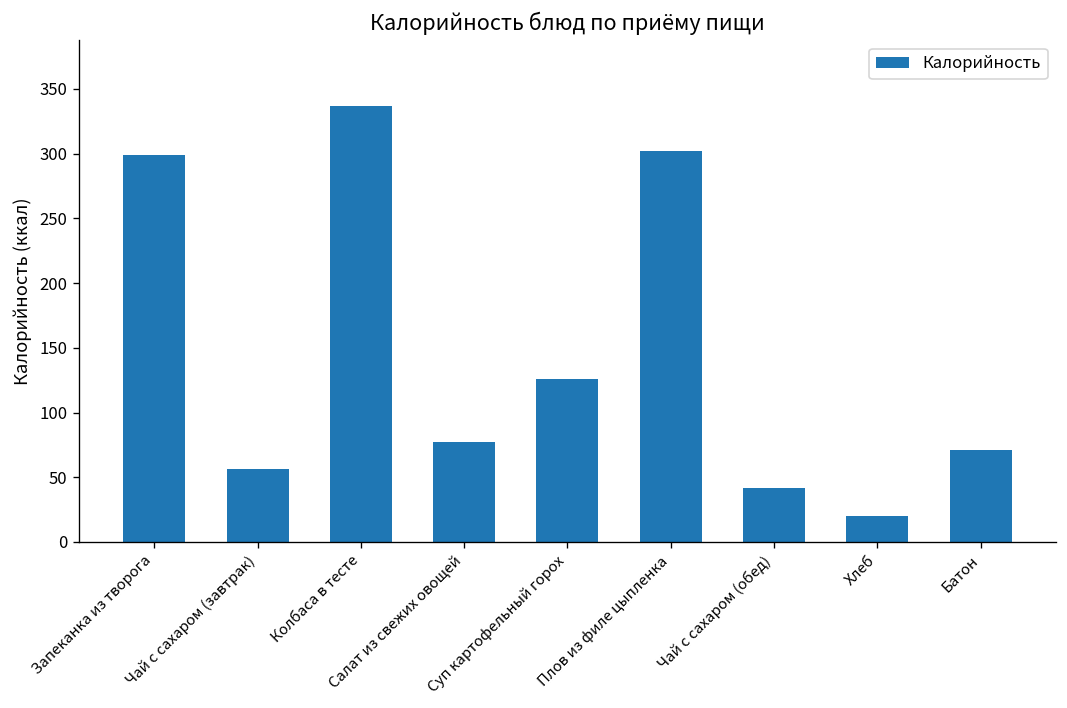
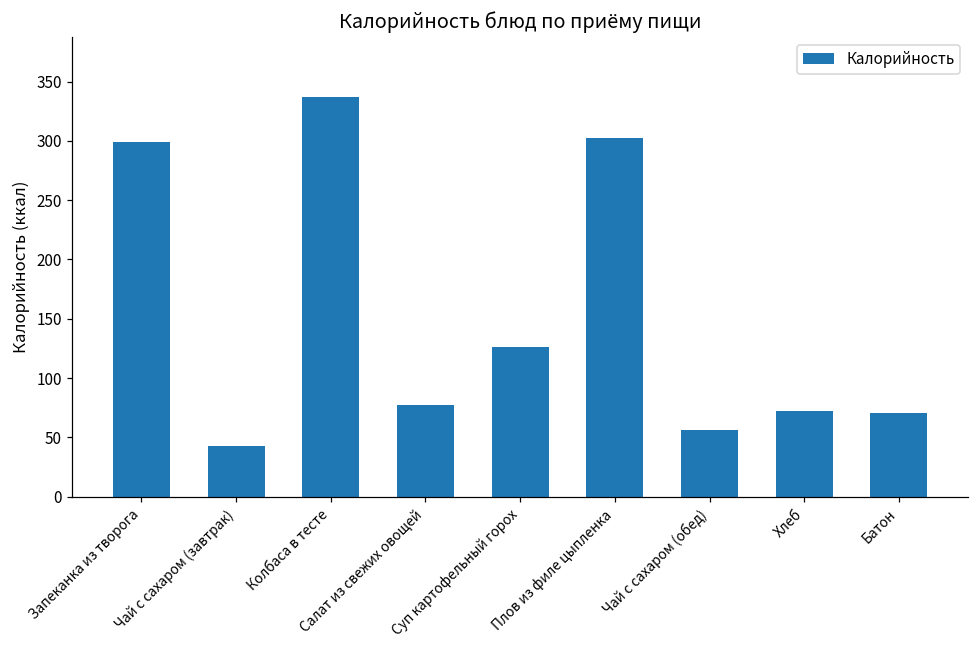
  {
    "Запеканка из творога": 299,
-   "Чай с сахаром (завтрак)": 56,
+   "Чай с сахаром (завтрак)": 43,
    "Колбаса в тесте": 337,
    "Салат из свежих овощей": 77,
    "Суп картофельный горох": 126,
    "Плов из филе цыпленка": 302,
-   "Чай с сахаром (обед)": 42,
-   "Хлеб": 20,
+   "Чай с сахаром (обед)": 56,
+   "Хлеб": 72,
    "Батон": 71
  }
